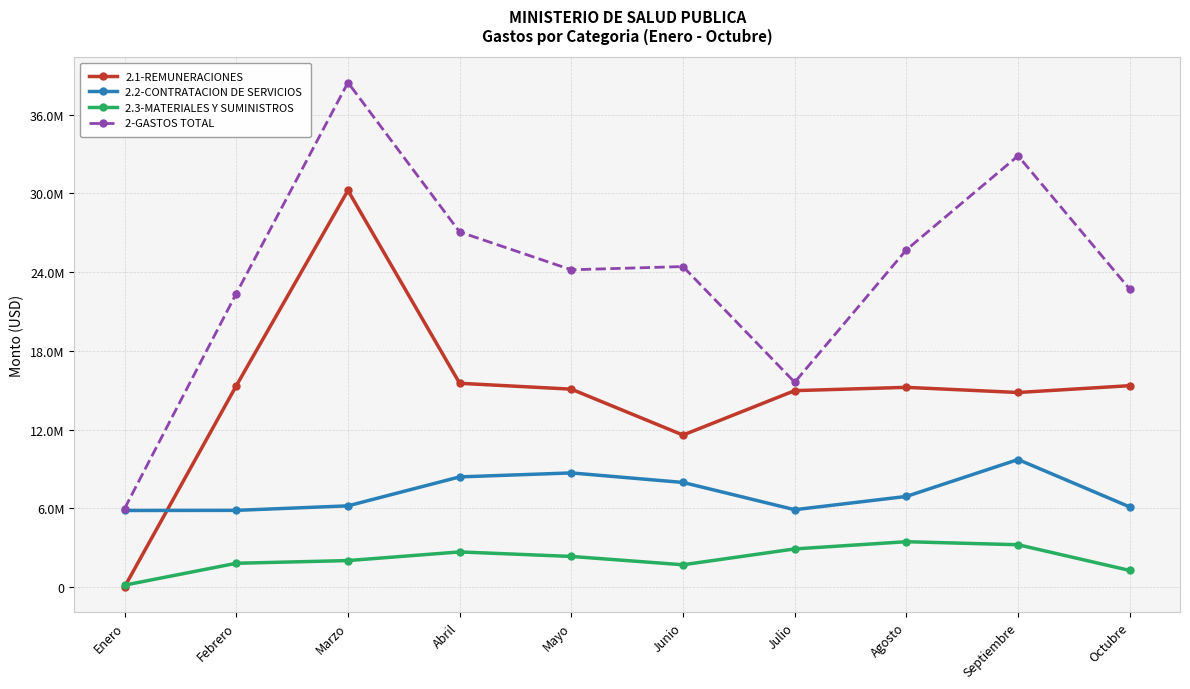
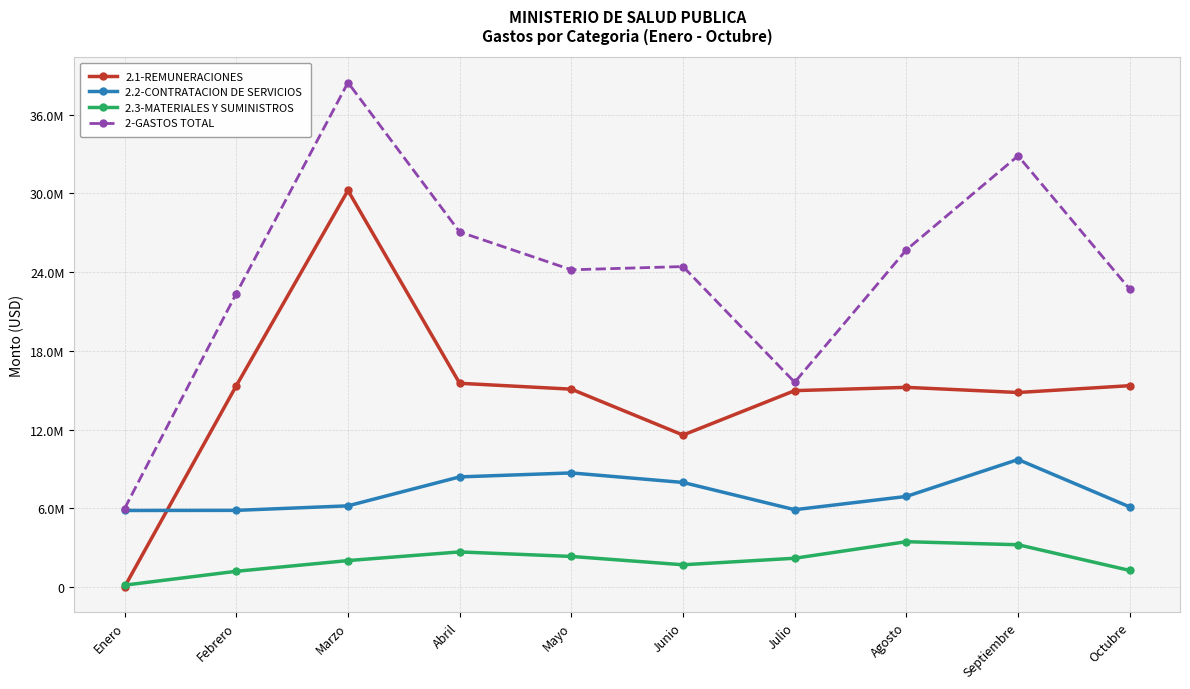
  {
    "2.1-REMUNERACIONES": {
      "Febrero": 15300000,
      "Marzo": 30200000,
      "Abril": 15500000,
      "Mayo": 15100000,
      "Junio": 11600000,
      "Julio": 15000000,
      "Agosto": 15200000,
      "Septiembre": 14800000,
      "Octubre": 15300000
    },
    "2.2-CONTRATACION DE SERVICIOS": {
      "Febrero": 5800000,
      "Marzo": 6200000,
      "Abril": 8400000,
      "Mayo": 8700000,
      "Junio": 8000000,
      "Julio": 5900000,
      "Agosto": 6900000,
      "Septiembre": 9700000,
      "Octubre": 6100000
    },
    "2.3-MATERIALES Y SUMINISTROS": {
-     "Febrero": 1800000,
+     "Febrero": 1200000,
      "Marzo": 2000000,
      "Abril": 2700000,
      "Mayo": 2300000,
      "Junio": 1700000,
-     "Julio": 2900000,
+     "Julio": 2200000,
      "Agosto": 3400000,
      "Septiembre": 3200000,
      "Octubre": 1300000
    },
    "2-GASTOS TOTAL": {
      "Febrero": 22400000,
      "Marzo": 38400000,
      "Abril": 27100000,
      "Mayo": 24200000,
      "Junio": 24400000,
      "Julio": 15600000,
      "Agosto": 25700000,
      "Septiembre": 32900000,
      "Octubre": 22700000
    }
  }
